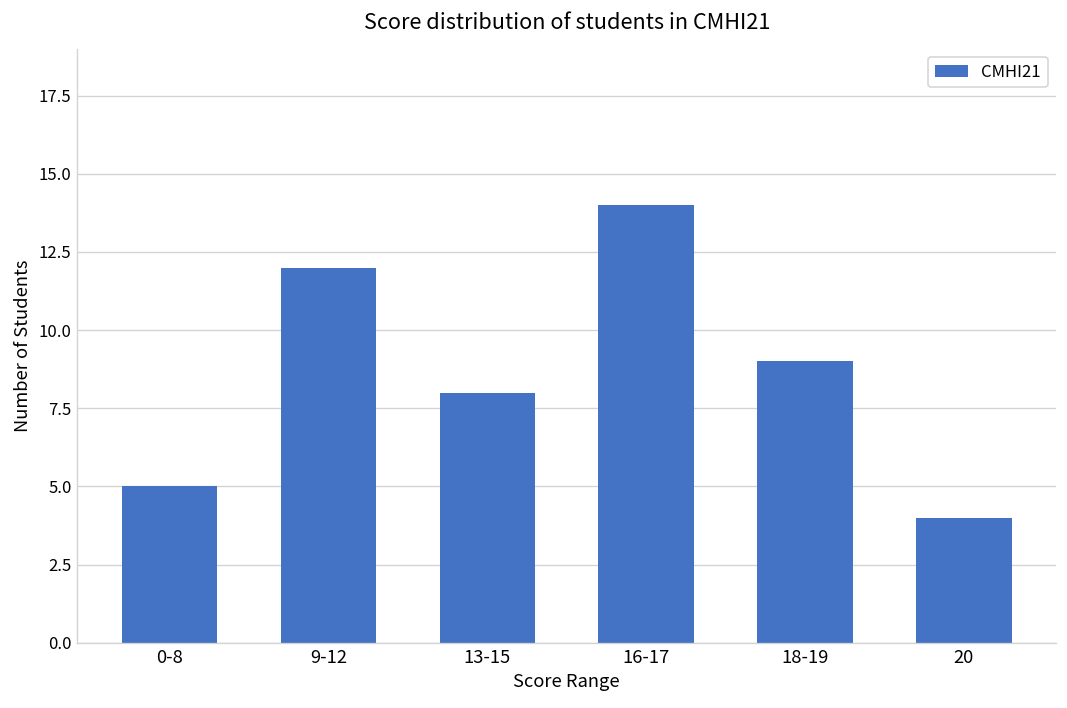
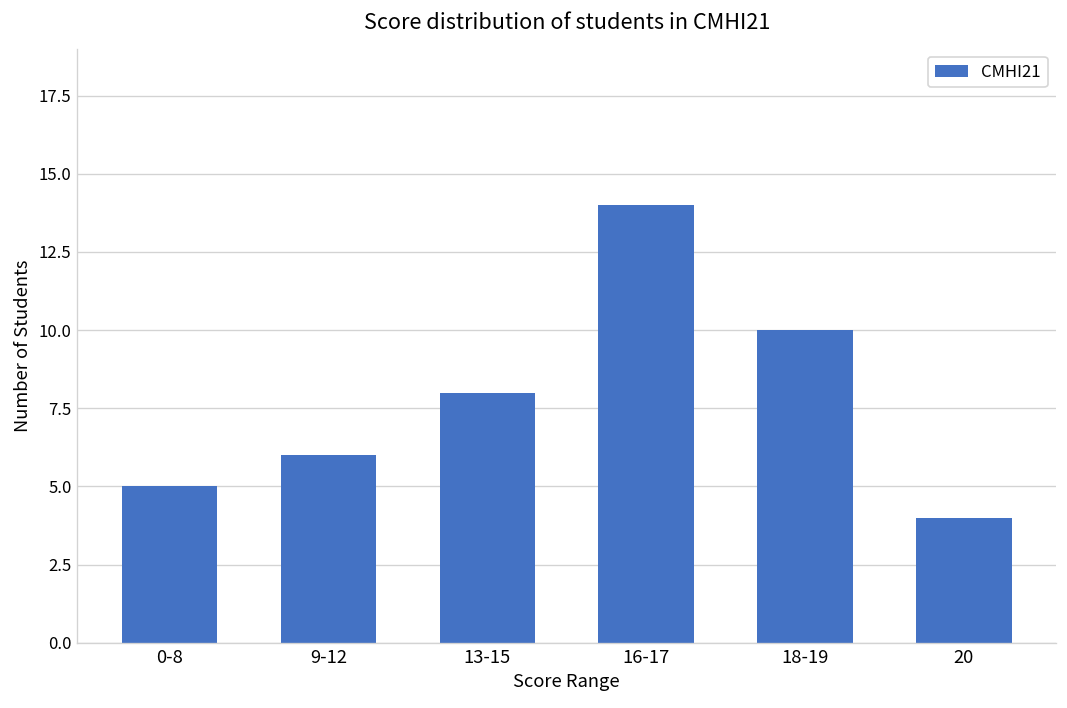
  {
    "0-8": 5,
-   "9-12": 12,
+   "9-12": 6,
    "13-15": 8,
    "16-17": 14,
-   "18-19": 9,
+   "18-19": 10,
    "20": 4
  }
